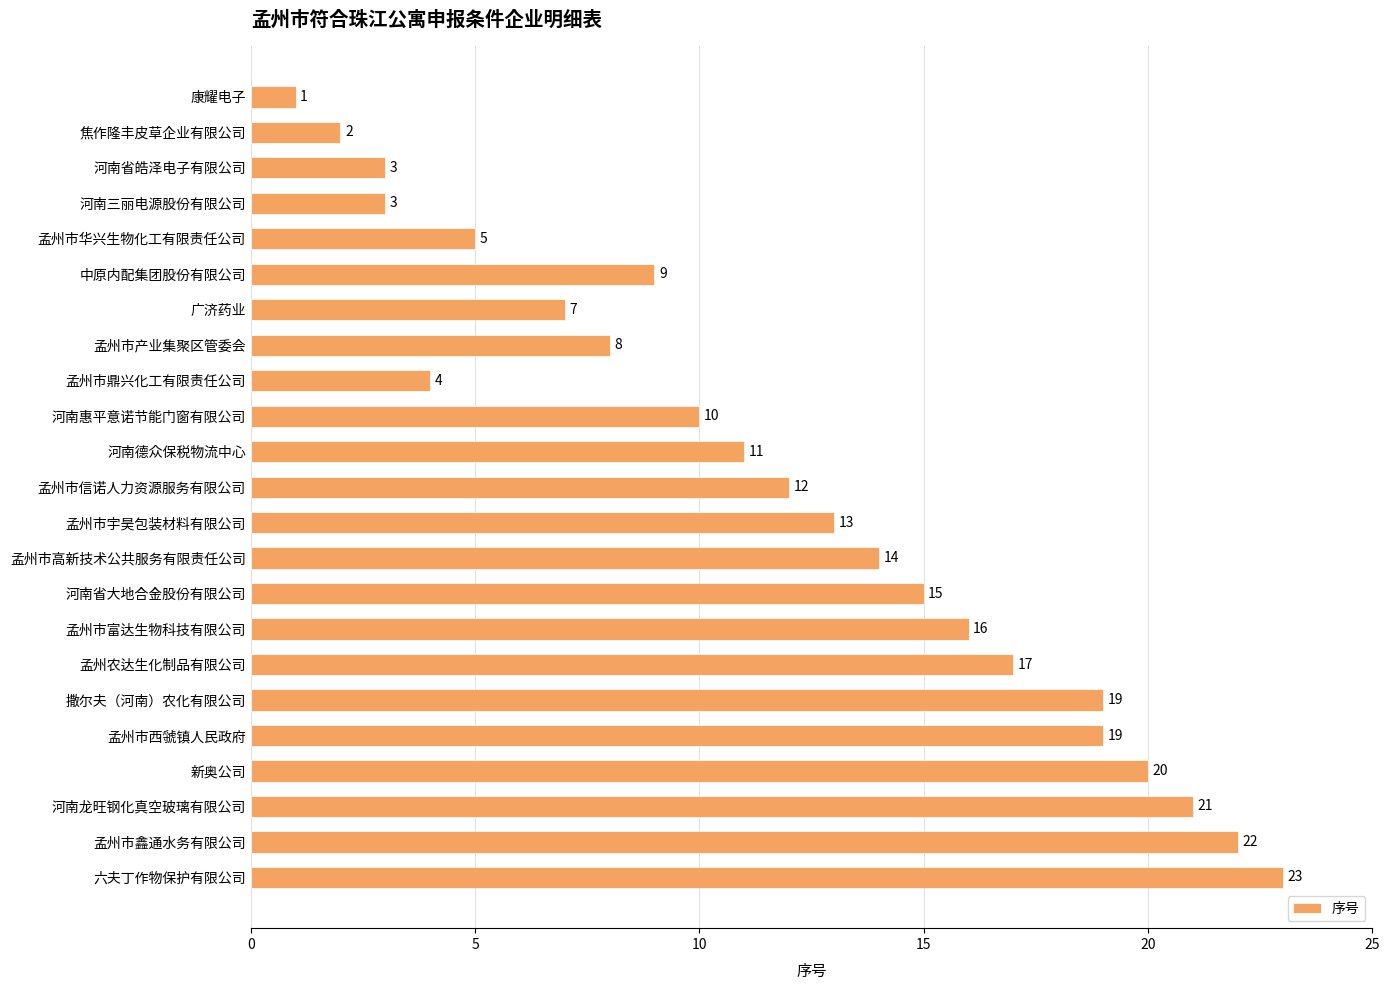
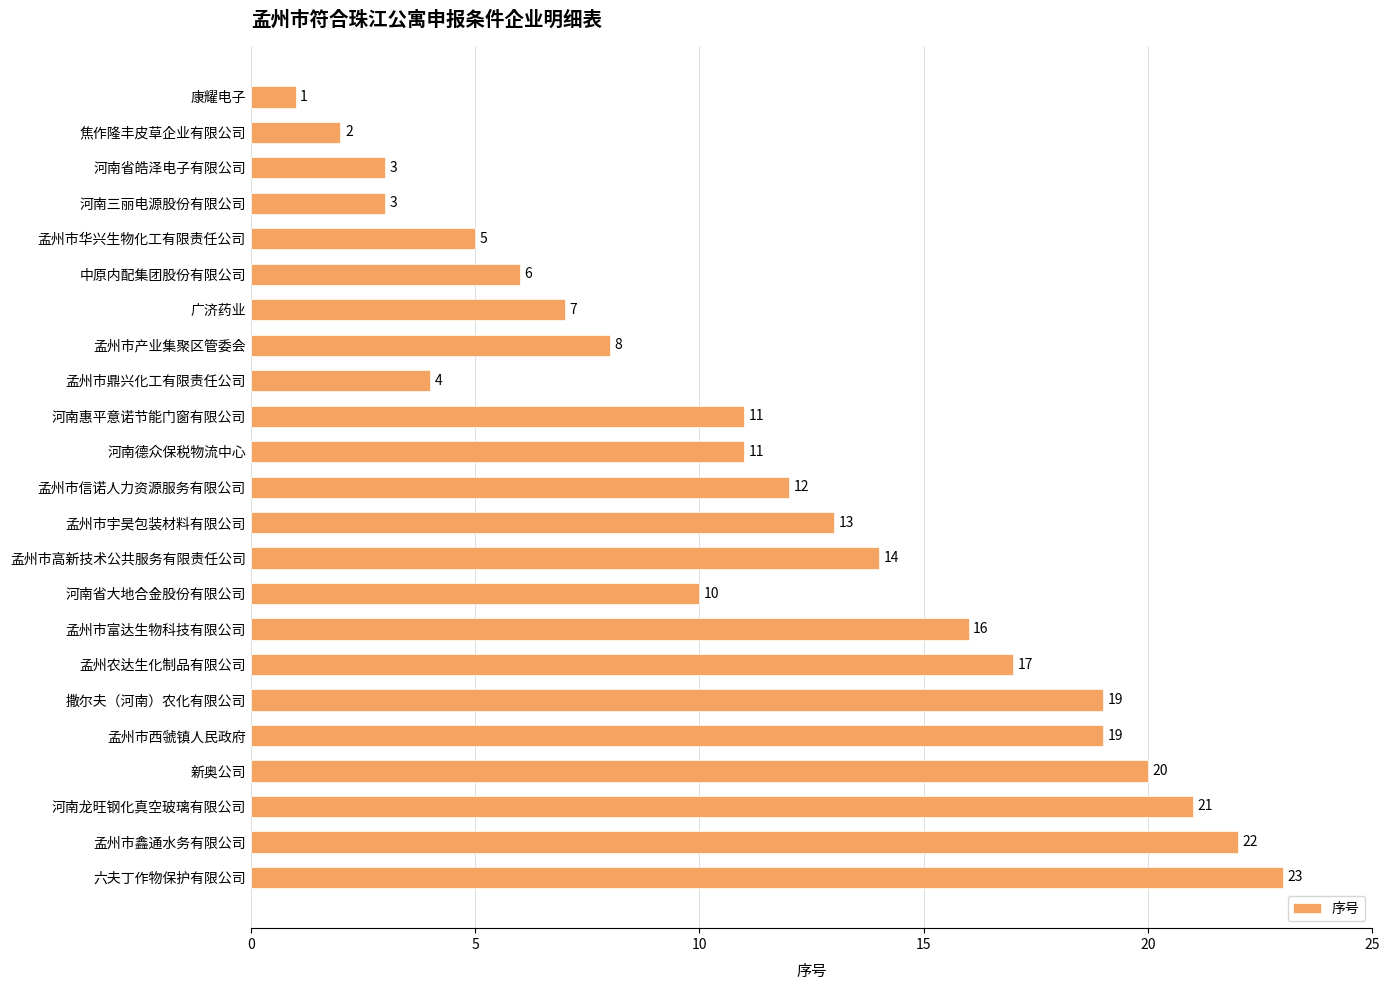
  {
    "康耀电子": 1,
    "焦作隆丰皮草企业有限公司": 2,
    "河南省皓泽电子有限公司": 3,
    "河南三丽电源股份有限公司": 3,
    "孟州市华兴生物化工有限责任公司": 5,
-   "中原内配集团股份有限公司": 9,
+   "中原内配集团股份有限公司": 6,
    "广济药业": 7,
    "孟州市产业集聚区管委会": 8,
    "孟州市鼎兴化工有限责任公司": 4,
-   "河南惠平意诺节能门窗有限公司": 10,
+   "河南惠平意诺节能门窗有限公司": 11,
    "河南德众保税物流中心": 11,
    "孟州市信诺人力资源服务有限公司": 12,
    "孟州市宇昊包装材料有限公司": 13,
    "孟州市高新技术公共服务有限责任公司": 14,
-   "河南省大地合金股份有限公司": 15,
+   "河南省大地合金股份有限公司": 10,
    "孟州市富达生物科技有限公司": 16,
    "孟州农达生化制品有限公司": 17,
    "撒尔夫（河南）农化有限公司": 19,
    "孟州市西虢镇人民政府": 19,
    "新奥公司": 20,
    "河南龙旺钢化真空玻璃有限公司": 21,
    "孟州市鑫通水务有限公司": 22,
    "六夫丁作物保护有限公司": 23
  }
